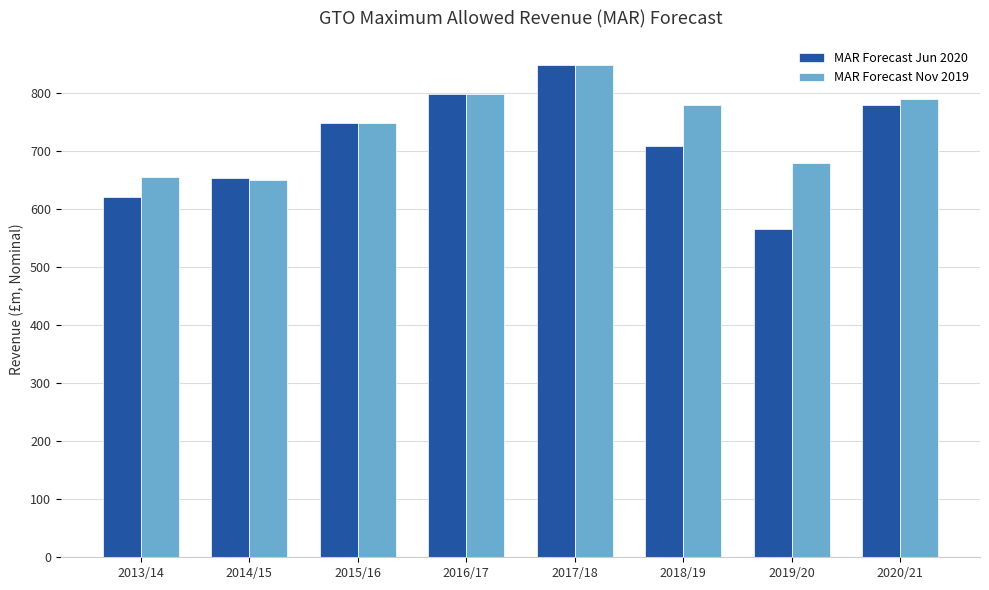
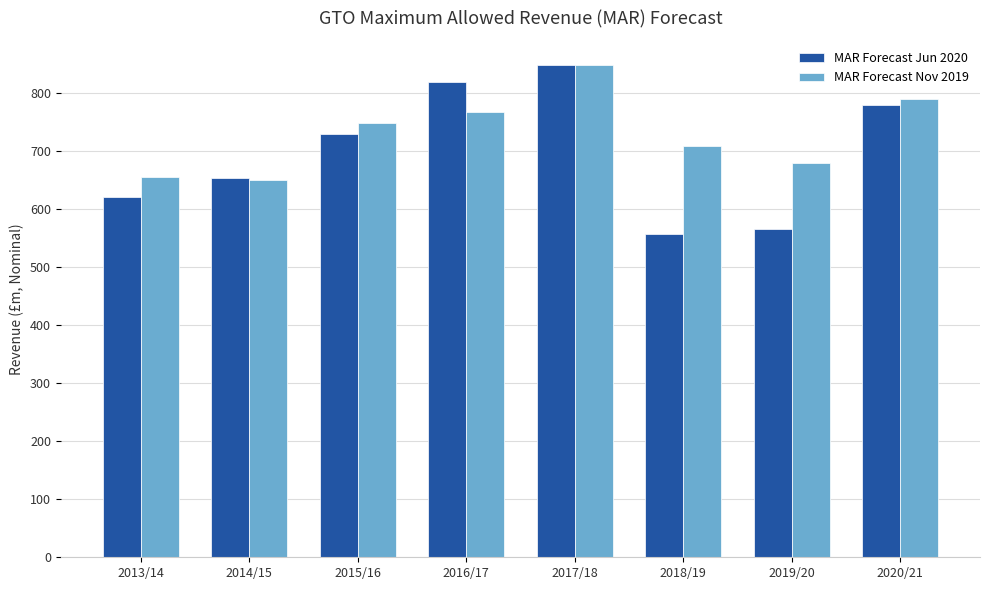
  {
    "MAR Forecast Jun 2020": {
      "2013/14": 620,
      "2014/15": 650,
-     "2015/16": 750,
-     "2016/17": 800,
+     "2015/16": 730,
+     "2016/17": 820,
      "2017/18": 850,
-     "2018/19": 710,
+     "2018/19": 560,
      "2019/20": 570,
      "2020/21": 780
    },
    "MAR Forecast Nov 2019": {
      "2013/14": 650,
      "2014/15": 650,
      "2015/16": 750,
-     "2016/17": 800,
+     "2016/17": 770,
      "2017/18": 850,
-     "2018/19": 780,
+     "2018/19": 710,
      "2019/20": 680,
      "2020/21": 790
    }
  }
